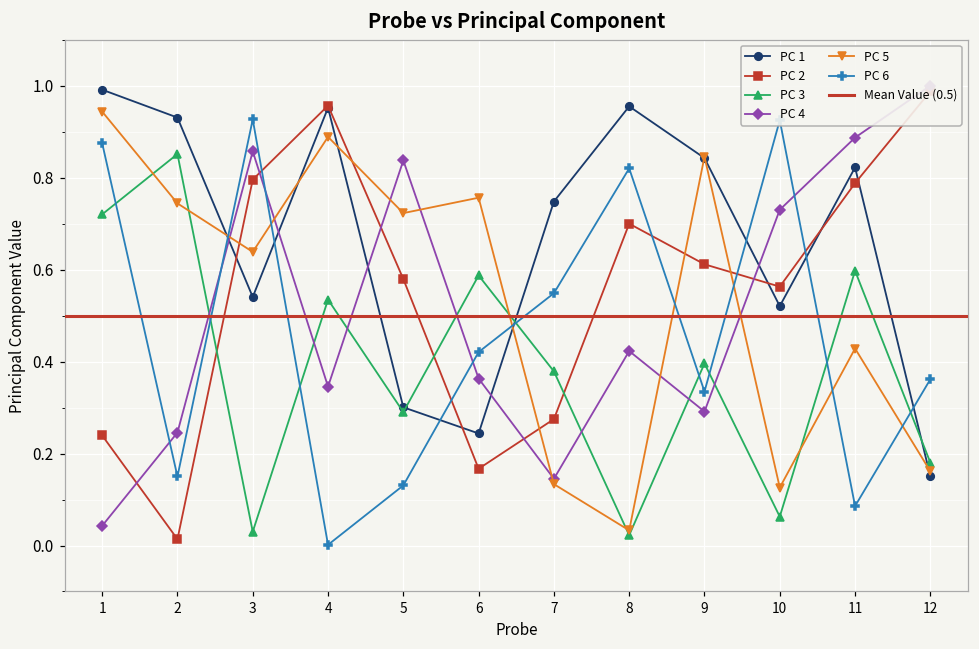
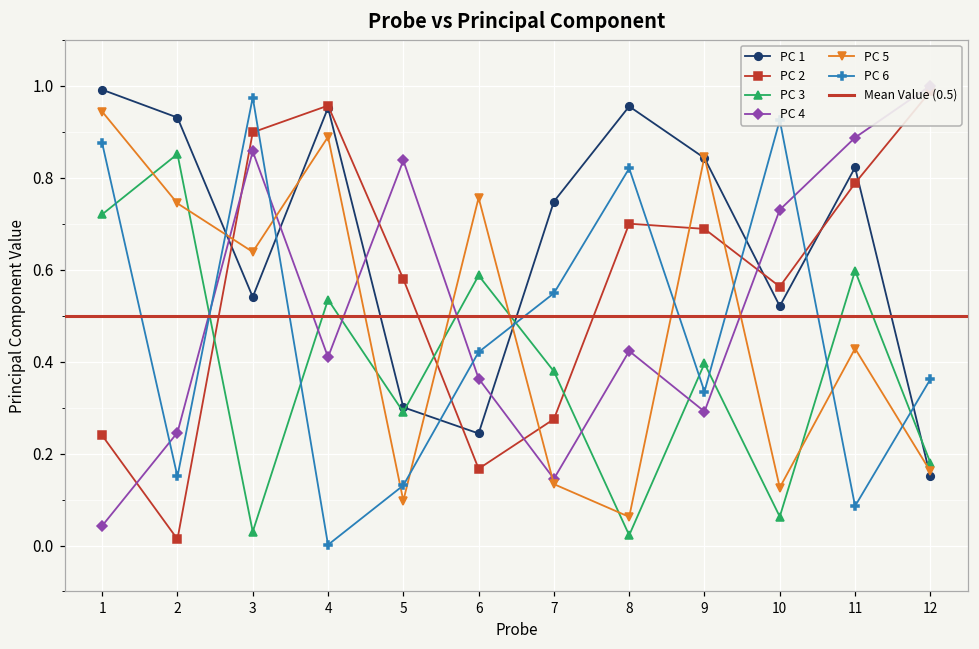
  {
    "PC 1": {
      "1": 0.99,
      "2": 0.93,
      "3": 0.54,
      "5": 0.30,
      "6": 0.24,
      "7": 0.75,
      "8": 0.96,
      "10": 0.52,
      "11": 0.82,
      "12": 0.15
    },
    "PC 2": {
      "1": 0.24,
      "2": 0.01,
-     "3": 0.80,
+     "3": 0.90,
      "5": 0.58,
      "6": 0.17,
      "7": 0.27,
      "8": 0.70,
-     "9": 0.61,
+     "9": 0.69,
      "10": 0.56,
      "11": 0.79
    },
    "PC 3": {
      "1": 0.72,
      "2": 0.85,
      "3": 0.03,
      "4": 0.53,
      "5": 0.29,
      "6": 0.59,
      "7": 0.38,
      "8": 0.02,
      "9": 0.40,
      "10": 0.06,
      "11": 0.60,
      "12": 0.18
    },
    "PC 4": {
      "1": 0.04,
      "2": 0.25,
      "3": 0.86,
-     "4": 0.35,
+     "4": 0.41,
      "5": 0.84,
      "6": 0.36,
      "7": 0.15,
      "8": 0.42,
      "9": 0.29,
      "10": 0.73,
      "11": 0.89
    },
    "PC 5": {
      "1": 0.94,
      "2": 0.74,
      "3": 0.64,
      "4": 0.89,
-     "5": 0.72,
+     "5": 0.10,
      "6": 0.76,
      "7": 0.13,
-     "8": 0.03,
+     "8": 0.06,
      "10": 0.13,
      "11": 0.43,
      "12": 0.16
    },
    "PC 6": {
      "1": 0.88,
      "2": 0.15,
-     "3": 0.93,
+     "3": 0.97,
      "4": 0.00,
      "5": 0.13,
      "6": 0.42,
      "7": 0.55,
      "8": 0.82,
      "9": 0.33,
      "10": 0.92,
      "11": 0.09,
      "12": 0.36
    }
  }
